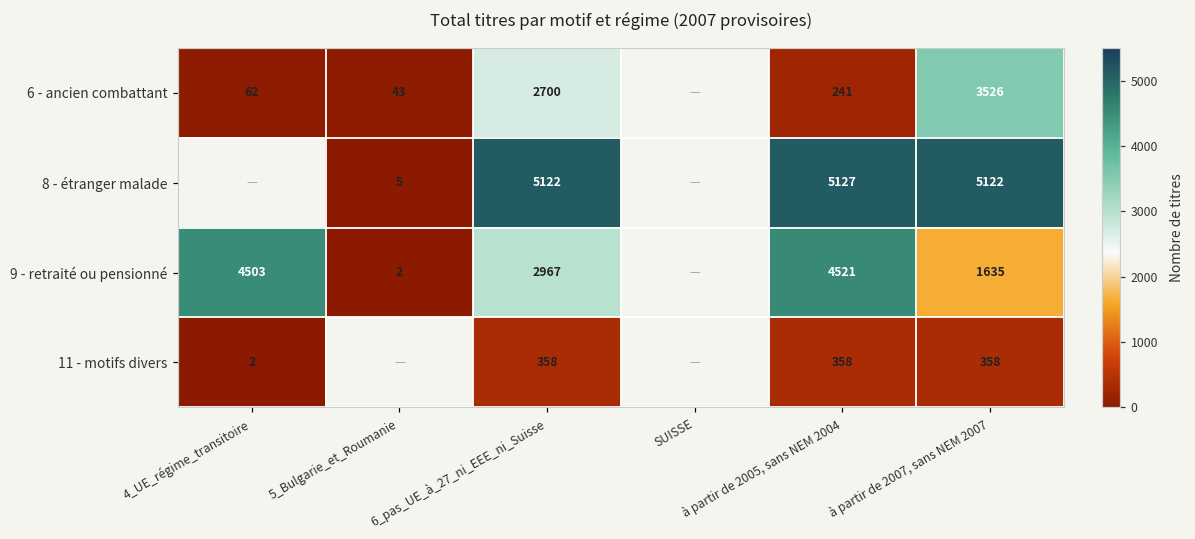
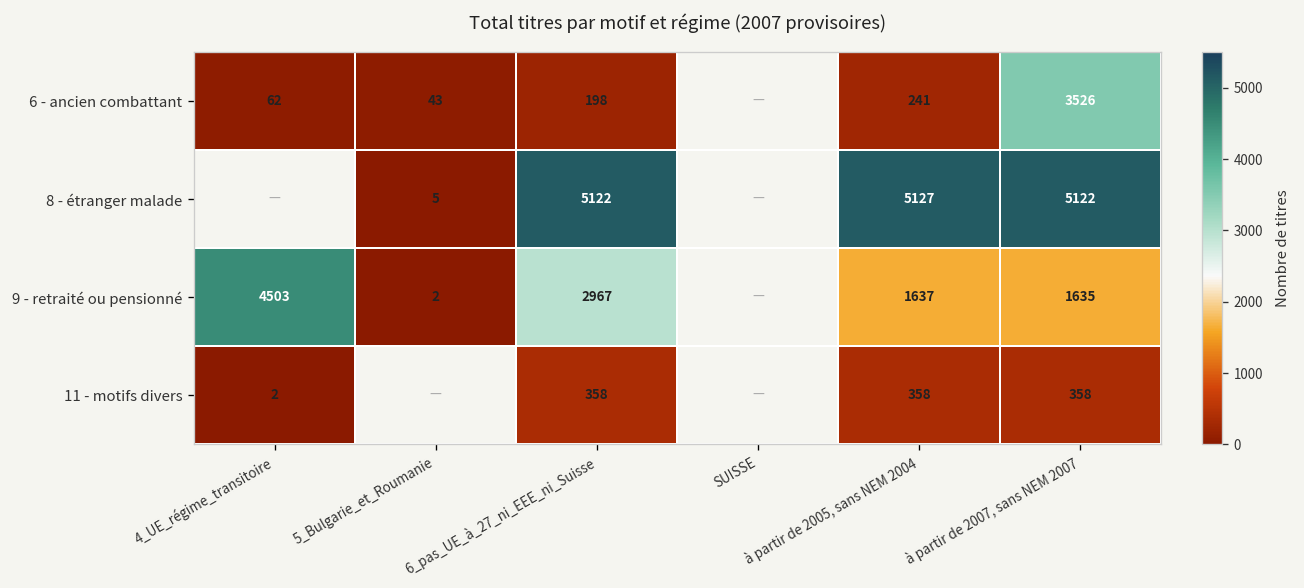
  {
    "6 - ancien combattant": {
      "4_UE_régime_transitoire": 62,
      "5_Bulgarie_et_Roumanie": 43,
-     "6_pas_UE_à_27_ni_EEE_ni_Suisse": 2700,
+     "6_pas_UE_à_27_ni_EEE_ni_Suisse": 198,
      "à partir de 2005, sans NEM 2004": 241,
      "à partir de 2007, sans NEM 2007": 3526
    },
    "8 - étranger malade": {
      "5_Bulgarie_et_Roumanie": 5,
      "6_pas_UE_à_27_ni_EEE_ni_Suisse": 5122,
      "à partir de 2005, sans NEM 2004": 5127,
      "à partir de 2007, sans NEM 2007": 5122
    },
    "9 - retraité ou pensionné": {
      "4_UE_régime_transitoire": 4503,
      "5_Bulgarie_et_Roumanie": 2,
      "6_pas_UE_à_27_ni_EEE_ni_Suisse": 2967,
-     "à partir de 2005, sans NEM 2004": 4521,
+     "à partir de 2005, sans NEM 2004": 1637,
      "à partir de 2007, sans NEM 2007": 1635
    },
    "11 - motifs divers": {
      "4_UE_régime_transitoire": 2,
      "6_pas_UE_à_27_ni_EEE_ni_Suisse": 358,
      "à partir de 2005, sans NEM 2004": 358,
      "à partir de 2007, sans NEM 2007": 358
    }
  }
